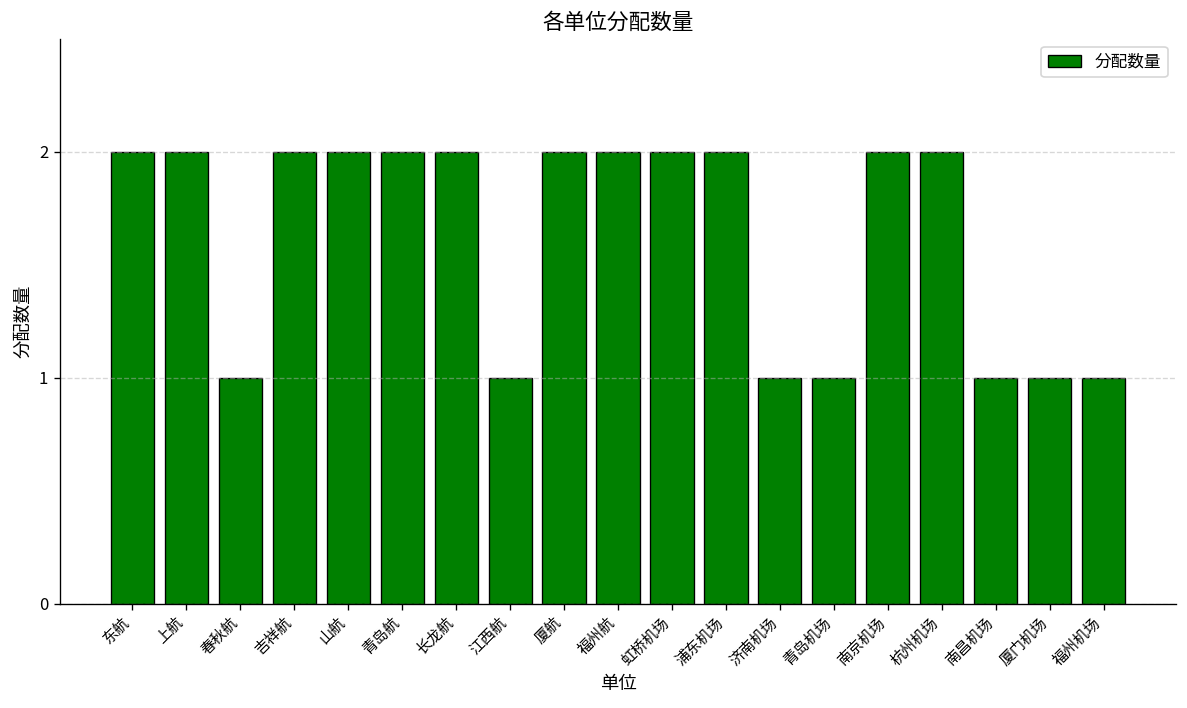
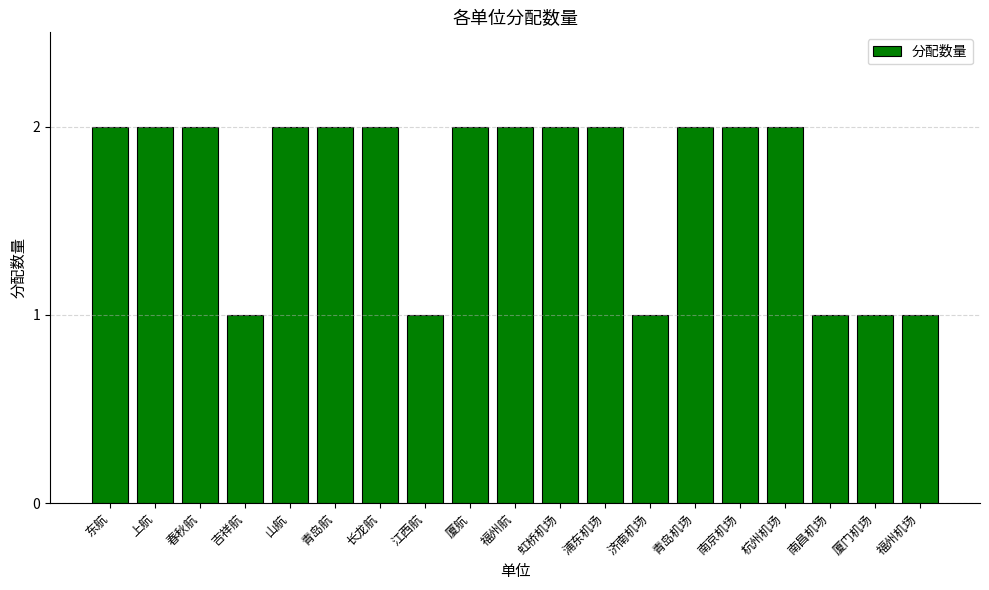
  {
    "东航": 2,
    "上航": 2,
-   "春秋航": 1,
-   "吉祥航": 2,
+   "春秋航": 2,
+   "吉祥航": 1,
    "山航": 2,
    "青岛航": 2,
    "长龙航": 2,
    "江西航": 1,
    "厦航": 2,
    "福州航": 2,
    "虹桥机场": 2,
    "浦东机场": 2,
    "济南机场": 1,
-   "青岛机场": 1,
+   "青岛机场": 2,
    "南京机场": 2,
    "杭州机场": 2,
    "南昌机场": 1,
    "厦门机场": 1,
    "福州机场": 1
  }
